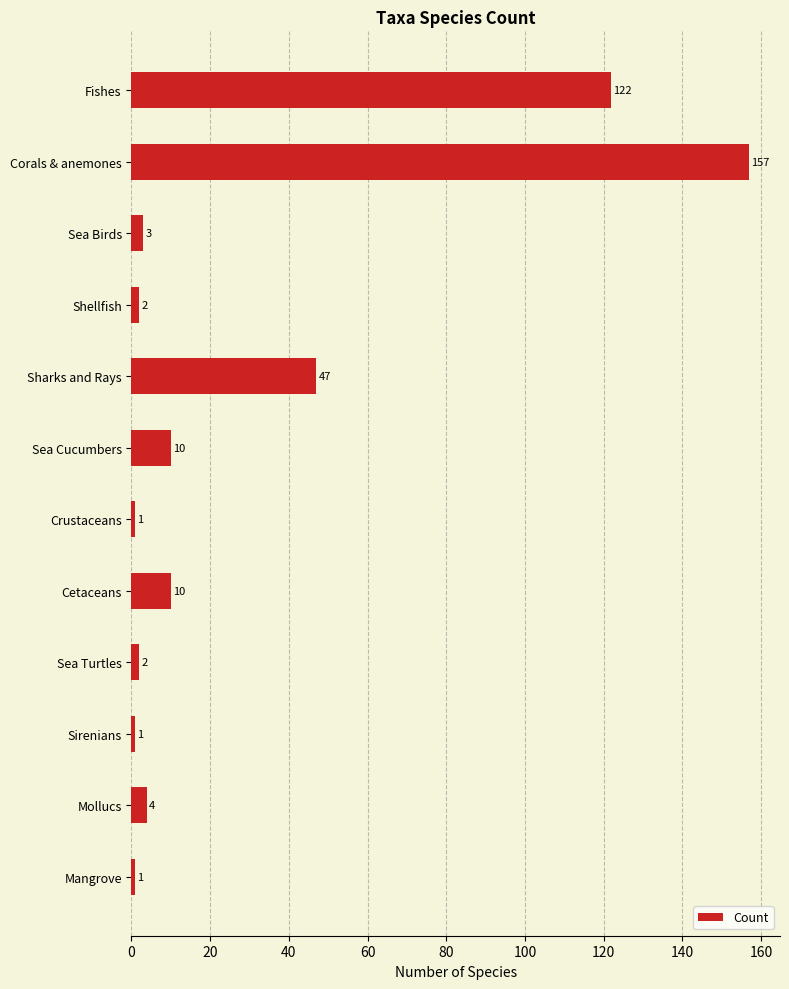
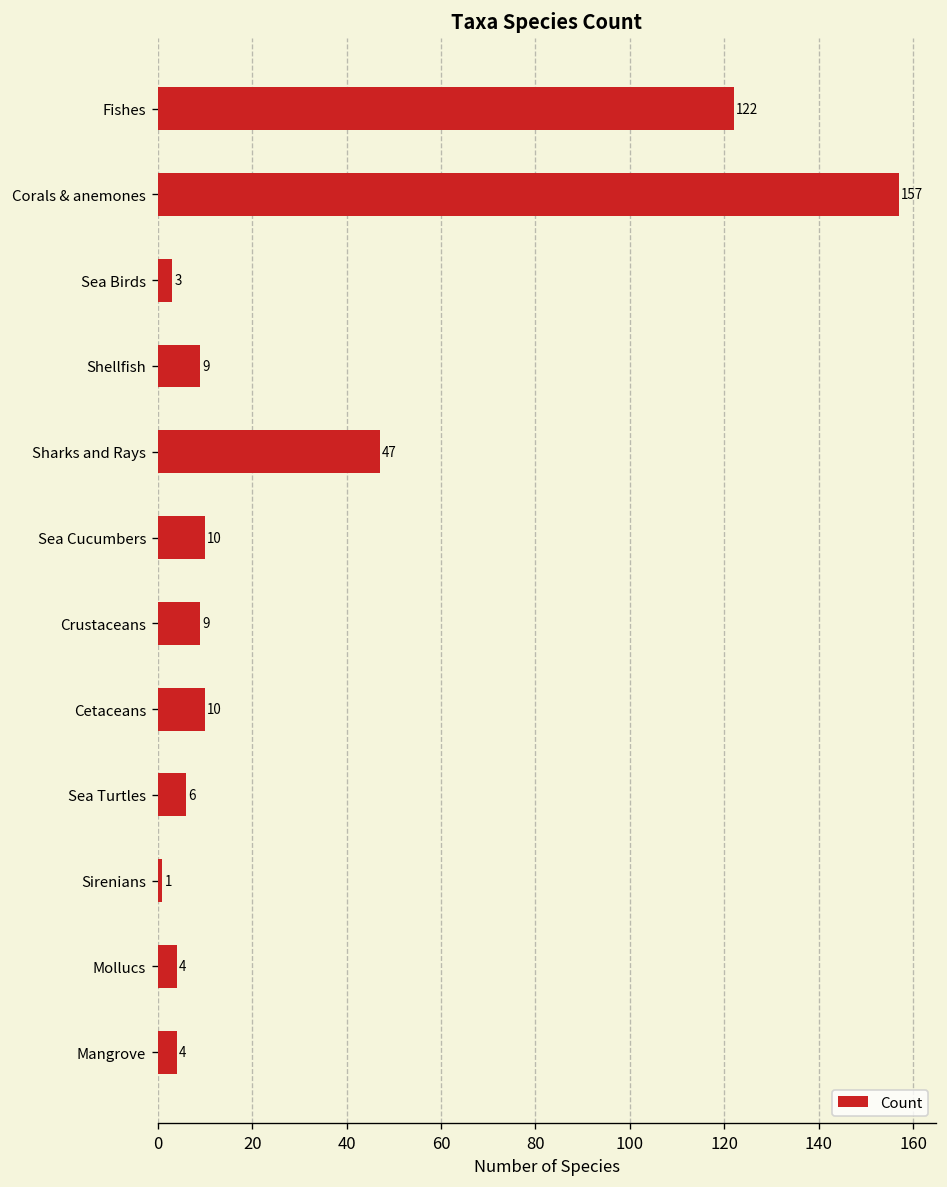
  {
    "Fishes": 122,
    "Corals & anemones": 157,
    "Sea Birds": 3,
-   "Shellfish": 2,
+   "Shellfish": 9,
    "Sharks and Rays": 47,
    "Sea Cucumbers": 10,
-   "Crustaceans": 1,
+   "Crustaceans": 9,
    "Cetaceans": 10,
-   "Sea Turtles": 2,
+   "Sea Turtles": 6,
    "Sirenians": 1,
    "Mollucs": 4,
-   "Mangrove": 1
+   "Mangrove": 4
  }
